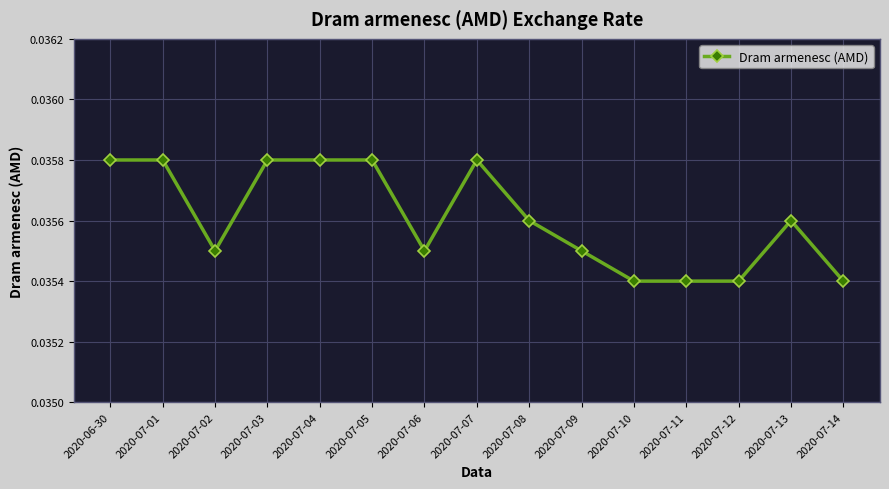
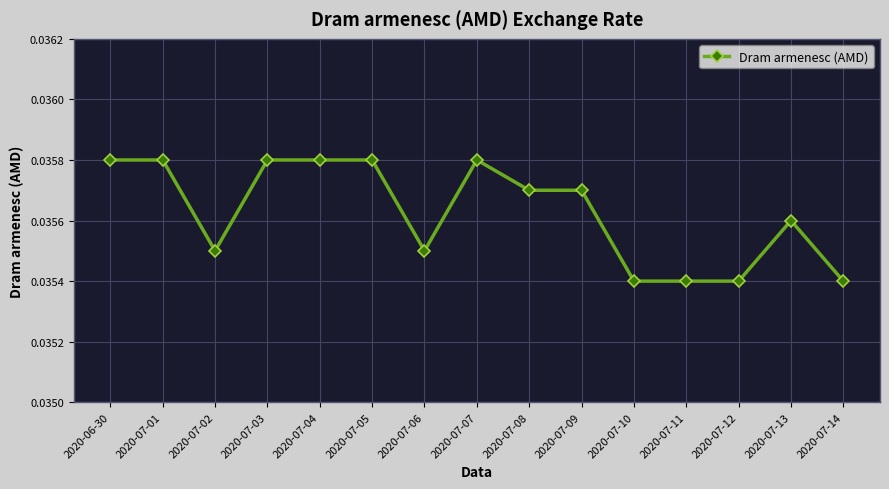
  {
    "2020-06-30": 0.0358,
    "2020-07-01": 0.0358,
    "2020-07-02": 0.0355,
    "2020-07-03": 0.0358,
    "2020-07-04": 0.0358,
    "2020-07-05": 0.0358,
    "2020-07-06": 0.0355,
    "2020-07-07": 0.0358,
-   "2020-07-08": 0.0356,
-   "2020-07-09": 0.0355,
+   "2020-07-08": 0.0357,
+   "2020-07-09": 0.0357,
    "2020-07-10": 0.0354,
    "2020-07-11": 0.0354,
    "2020-07-12": 0.0354,
    "2020-07-13": 0.0356,
    "2020-07-14": 0.0354
  }
